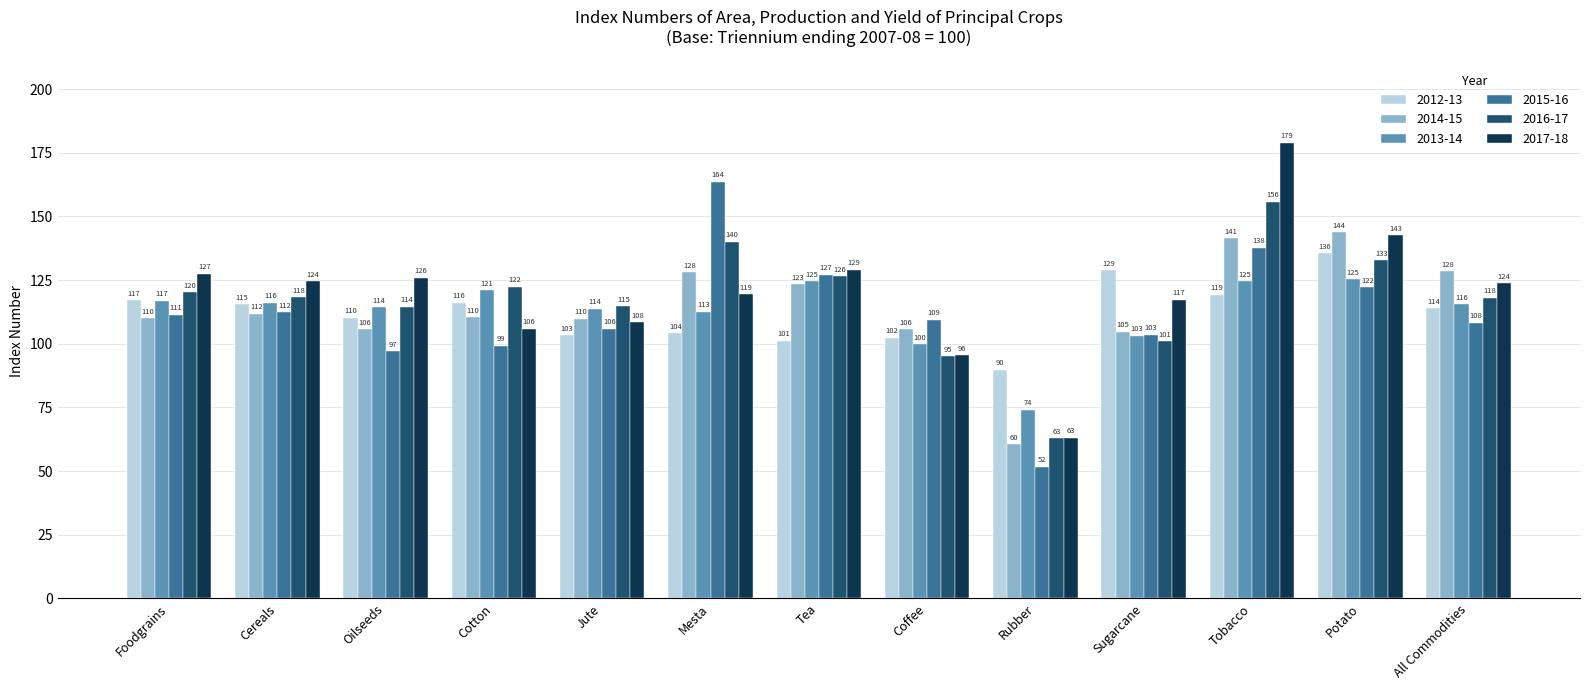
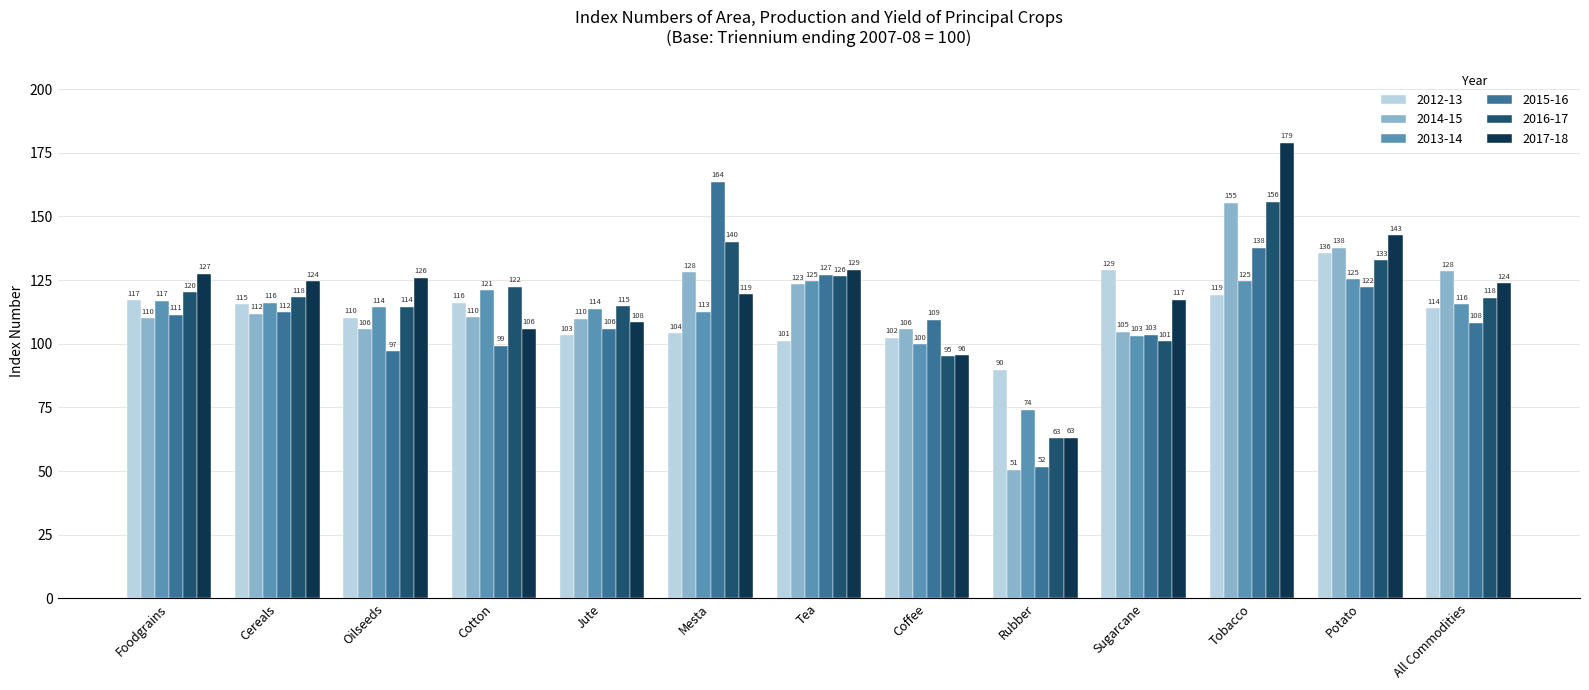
  {
    "2012-13": {
      "Foodgrains": 117,
      "Cereals": 115,
      "Oilseeds": 110,
      "Cotton": 116,
      "Jute": 103,
      "Mesta": 104,
      "Tea": 101,
      "Coffee": 102,
      "Rubber": 90,
      "Sugarcane": 129,
      "Tobacco": 119,
      "Potato": 136,
      "All Commodities": 114
    },
    "2014-15": {
      "Foodgrains": 110,
      "Cereals": 112,
      "Oilseeds": 106,
      "Cotton": 110,
      "Jute": 110,
      "Mesta": 128,
      "Tea": 123,
      "Coffee": 106,
-     "Rubber": 60,
+     "Rubber": 51,
      "Sugarcane": 105,
-     "Tobacco": 141,
-     "Potato": 144,
+     "Tobacco": 155,
+     "Potato": 138,
      "All Commodities": 128
    }
  }
